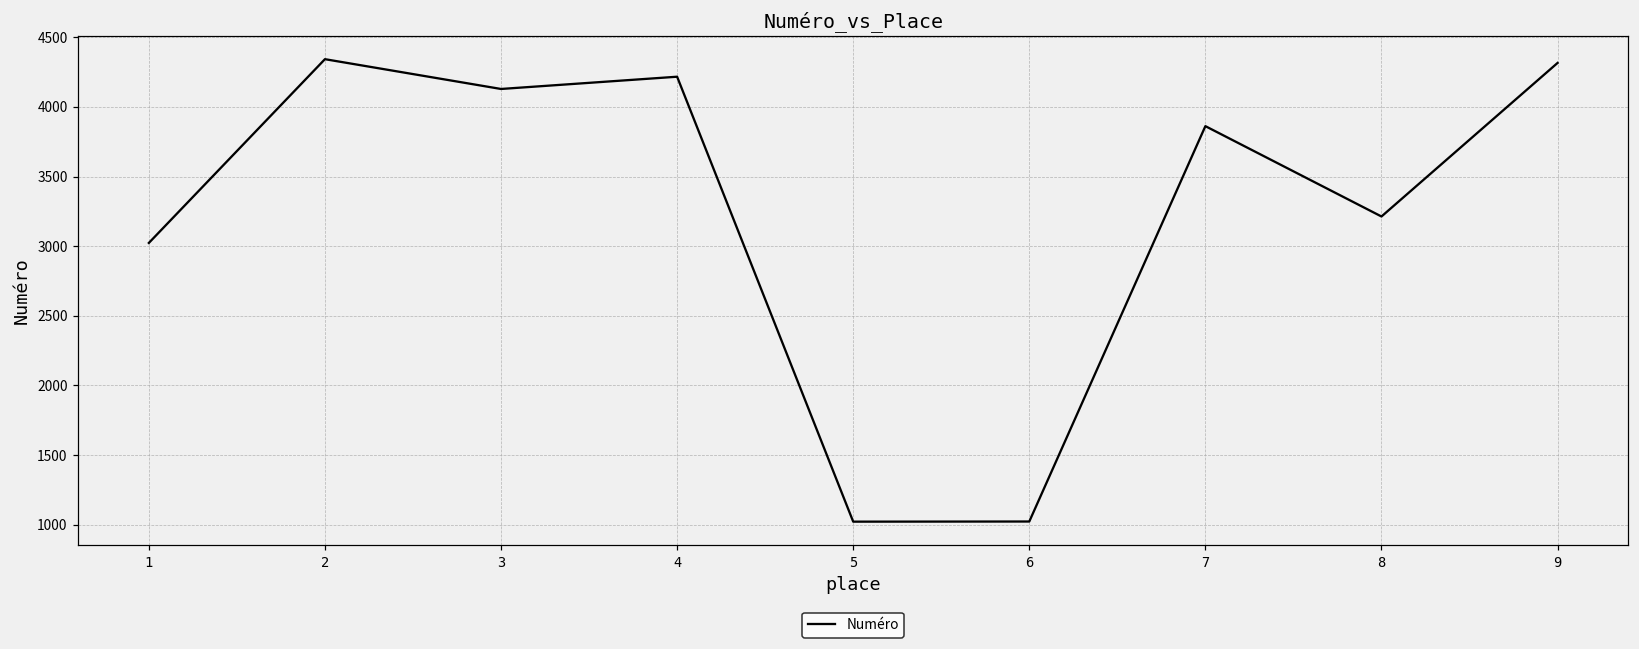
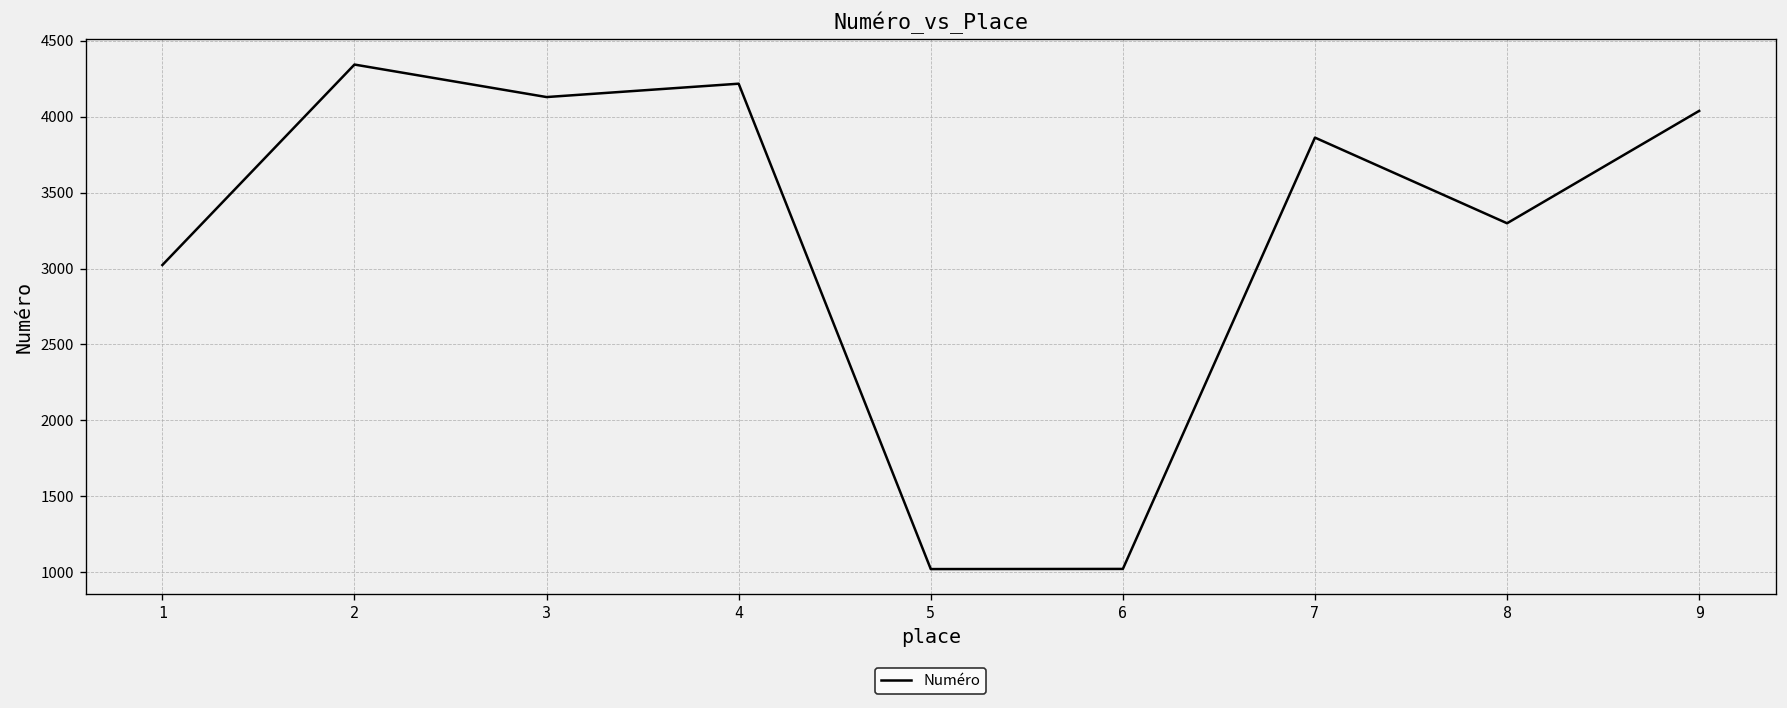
  {
    "1": 3020,
    "2": 4340,
    "3": 4130,
    "4": 4220,
    "5": 1020,
    "6": 1020,
    "7": 3860,
-   "8": 3210,
-   "9": 4320
+   "8": 3300,
+   "9": 4040
  }
